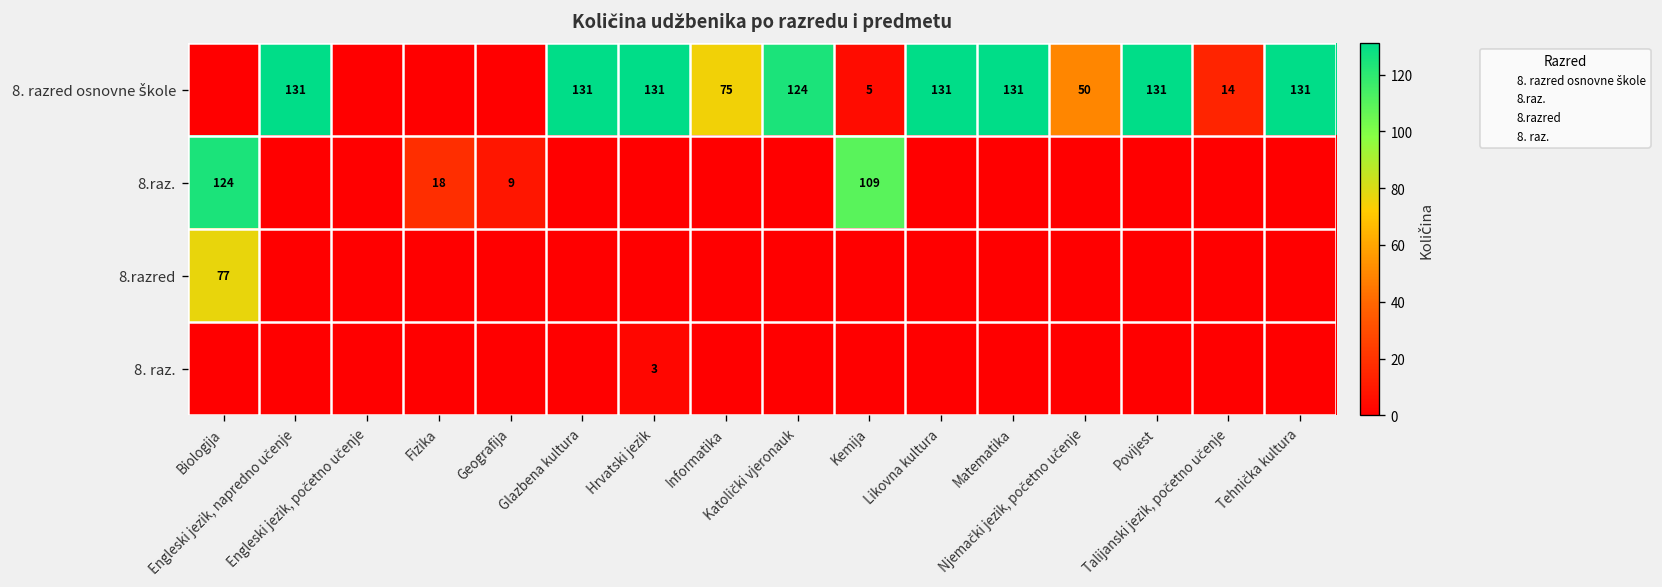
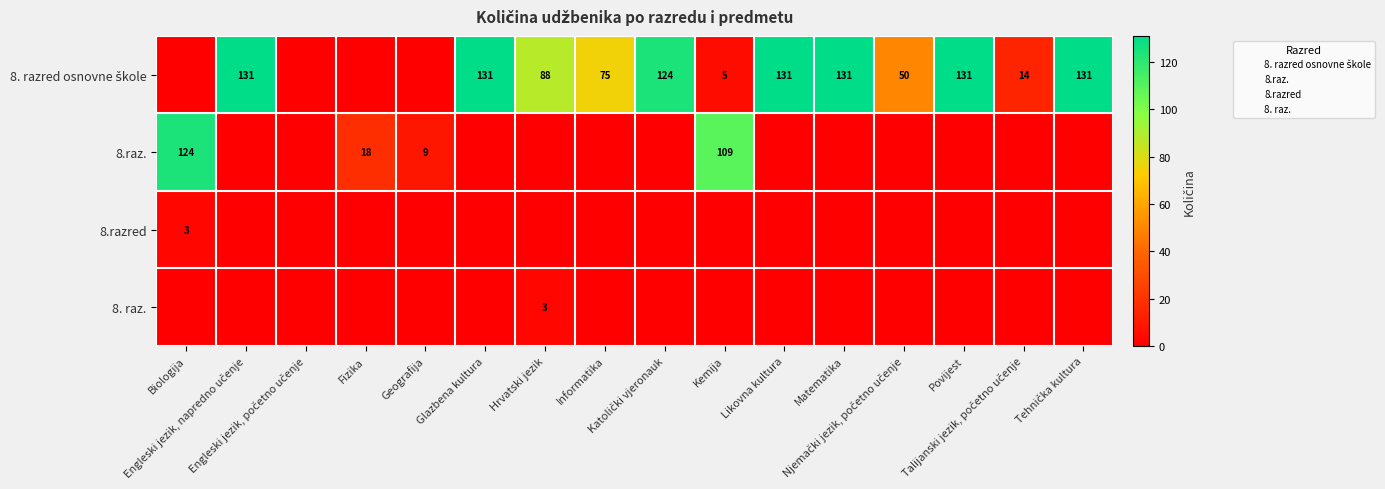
  {
    "8. razred osnovne škole": {
      "Engleski jezik, napredno učenje": 131,
      "Glazbena kultura": 131,
-     "Hrvatski jezik": 131,
+     "Hrvatski jezik": 88,
      "Informatika": 75,
      "Katolički vjeronauk": 124,
      "Kemija": 5,
      "Likovna kultura": 131,
      "Matematika": 131,
      "Njemački jezik, početno učenje": 50,
      "Povijest": 131,
      "Talijanski jezik, početno učenje": 14,
      "Tehnička kultura": 131
    },
    "8.raz.": {
      "Biologija": 124,
      "Fizika": 18,
      "Geografija": 9,
      "Kemija": 109
    },
    "8.razred": {
-     "Biologija": 77
+     "Biologija": 3
    },
    "8. raz.": {
      "Hrvatski jezik": 3
    }
  }
